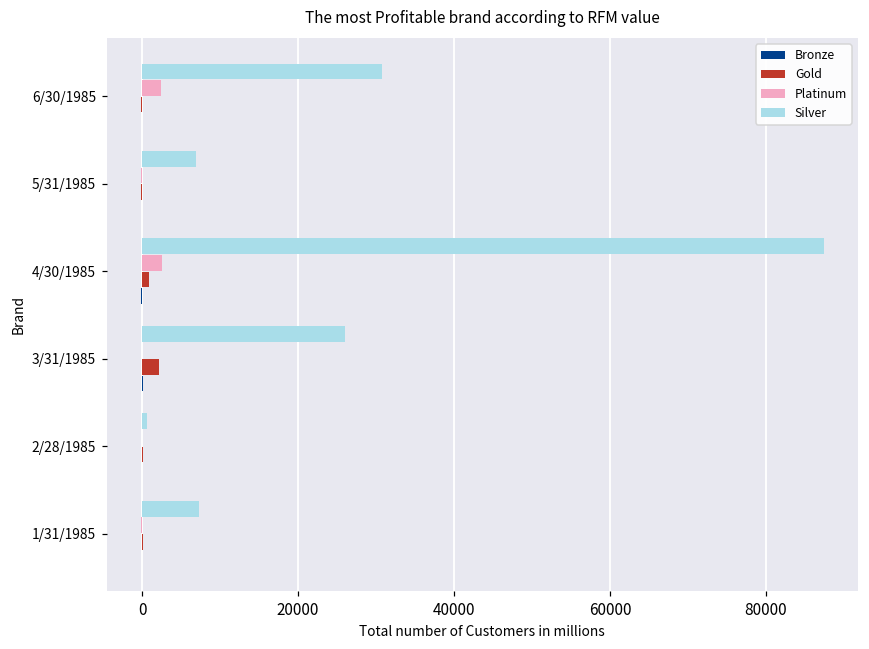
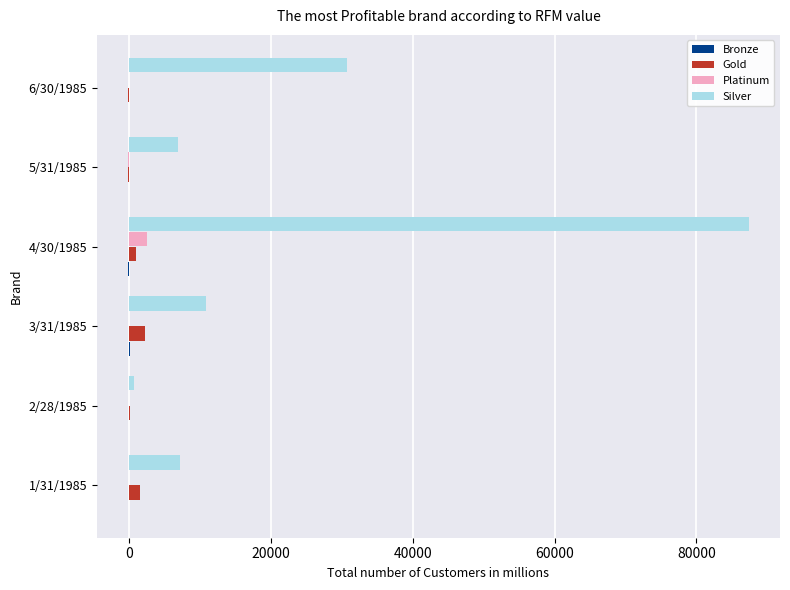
  {
    "Gold": {
      "4/30/1985": 1000,
      "3/31/1985": 2000,
-     "1/31/1985": 0
+     "1/31/1985": 1000
    },
    "Platinum": {
-     "6/30/1985": 2000,
+     "6/30/1985": 0,
      "4/30/1985": 3000
    },
    "Silver": {
      "6/30/1985": 31000,
      "5/31/1985": 7000,
      "4/30/1985": 87000,
-     "3/31/1985": 26000,
+     "3/31/1985": 11000,
      "2/28/1985": 1000,
      "1/31/1985": 7000
    }
  }
